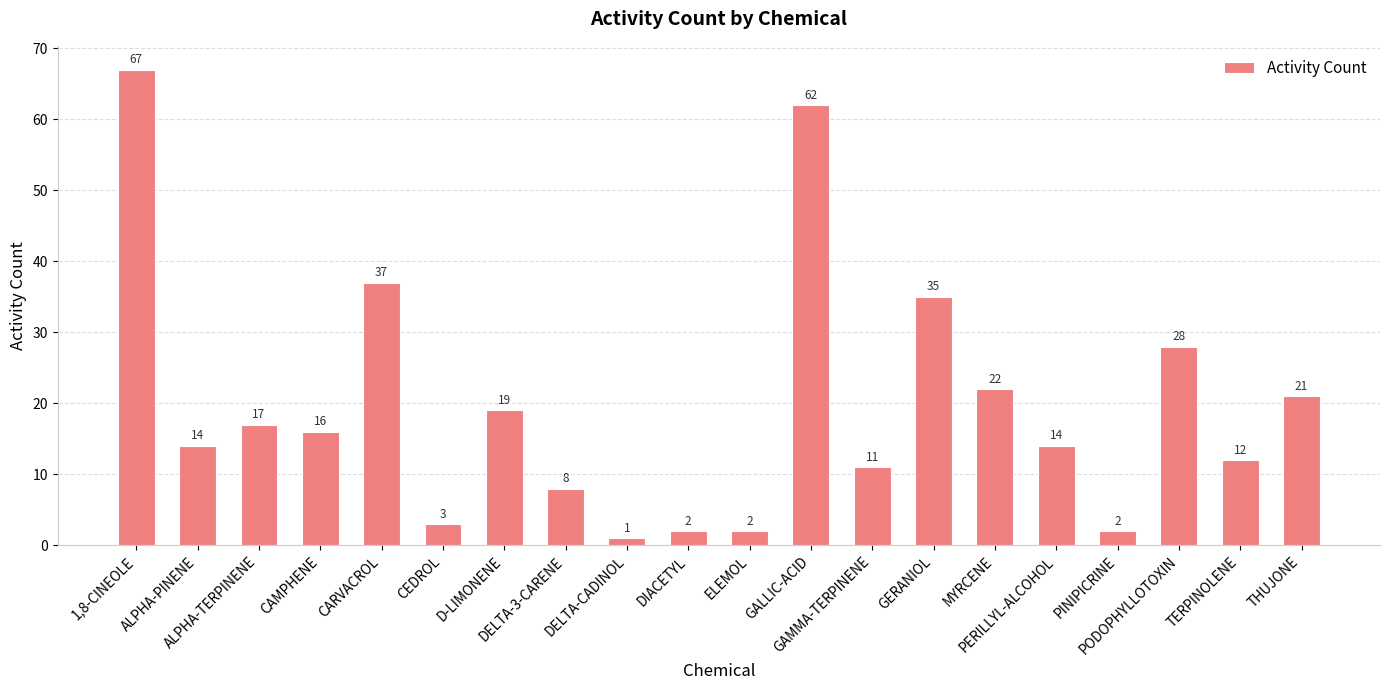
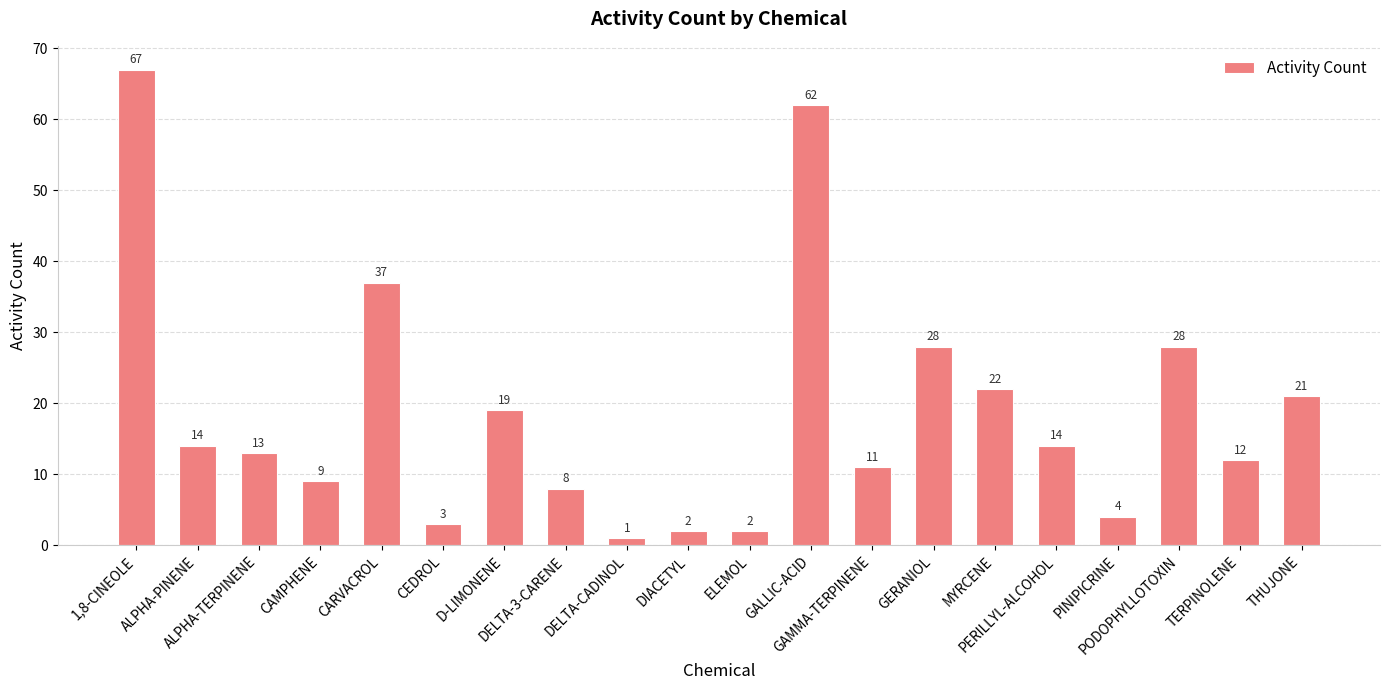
  {
    "1,8-CINEOLE": 67,
    "ALPHA-PINENE": 14,
-   "ALPHA-TERPINENE": 17,
-   "CAMPHENE": 16,
+   "ALPHA-TERPINENE": 13,
+   "CAMPHENE": 9,
    "CARVACROL": 37,
    "CEDROL": 3,
    "D-LIMONENE": 19,
    "DELTA-3-CARENE": 8,
    "DELTA-CADINOL": 1,
    "DIACETYL": 2,
    "ELEMOL": 2,
    "GALLIC-ACID": 62,
    "GAMMA-TERPINENE": 11,
-   "GERANIOL": 35,
+   "GERANIOL": 28,
    "MYRCENE": 22,
    "PERILLYL-ALCOHOL": 14,
-   "PINIPICRINE": 2,
+   "PINIPICRINE": 4,
    "PODOPHYLLOTOXIN": 28,
    "TERPINOLENE": 12,
    "THUJONE": 21
  }
